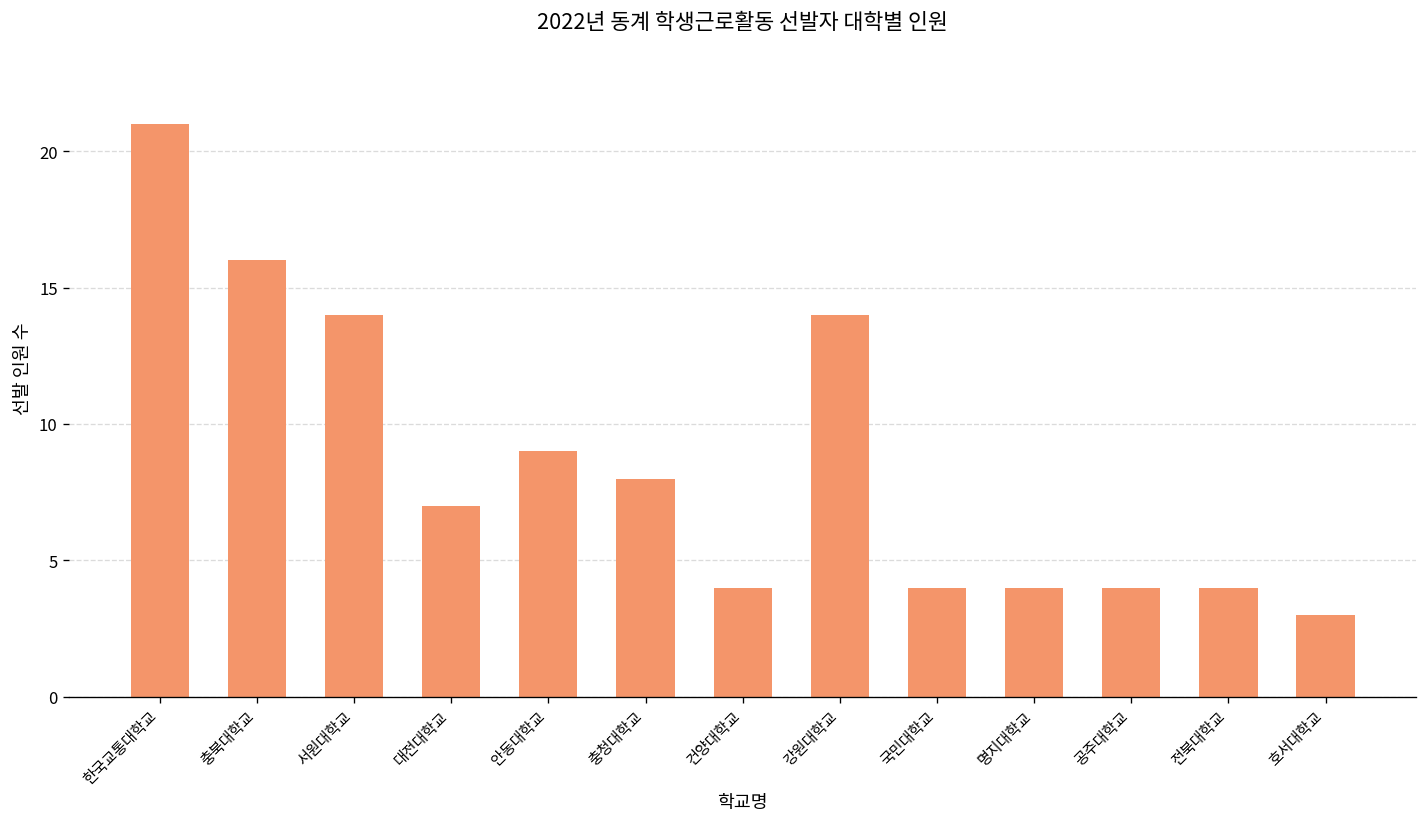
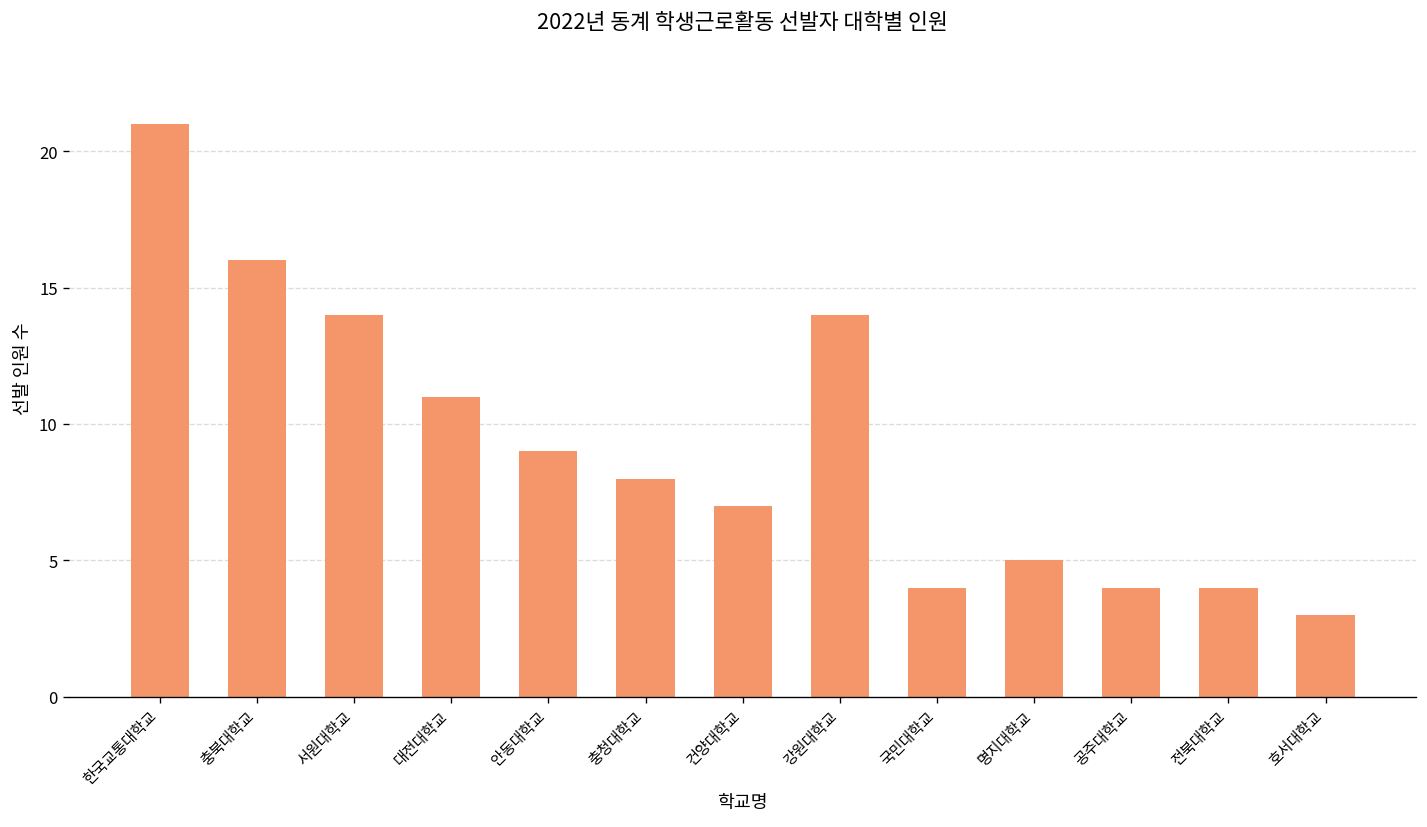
  {
    "한국교통대학교": 21,
    "충북대학교": 16,
    "서원대학교": 14,
-   "대전대학교": 7,
+   "대전대학교": 11,
    "안동대학교": 9,
    "충청대학교": 8,
-   "건양대학교": 4,
+   "건양대학교": 7,
    "강원대학교": 14,
    "국민대학교": 4,
-   "명지대학교": 4,
+   "명지대학교": 5,
    "공주대학교": 4,
    "전북대학교": 4,
    "호서대학교": 3
  }
